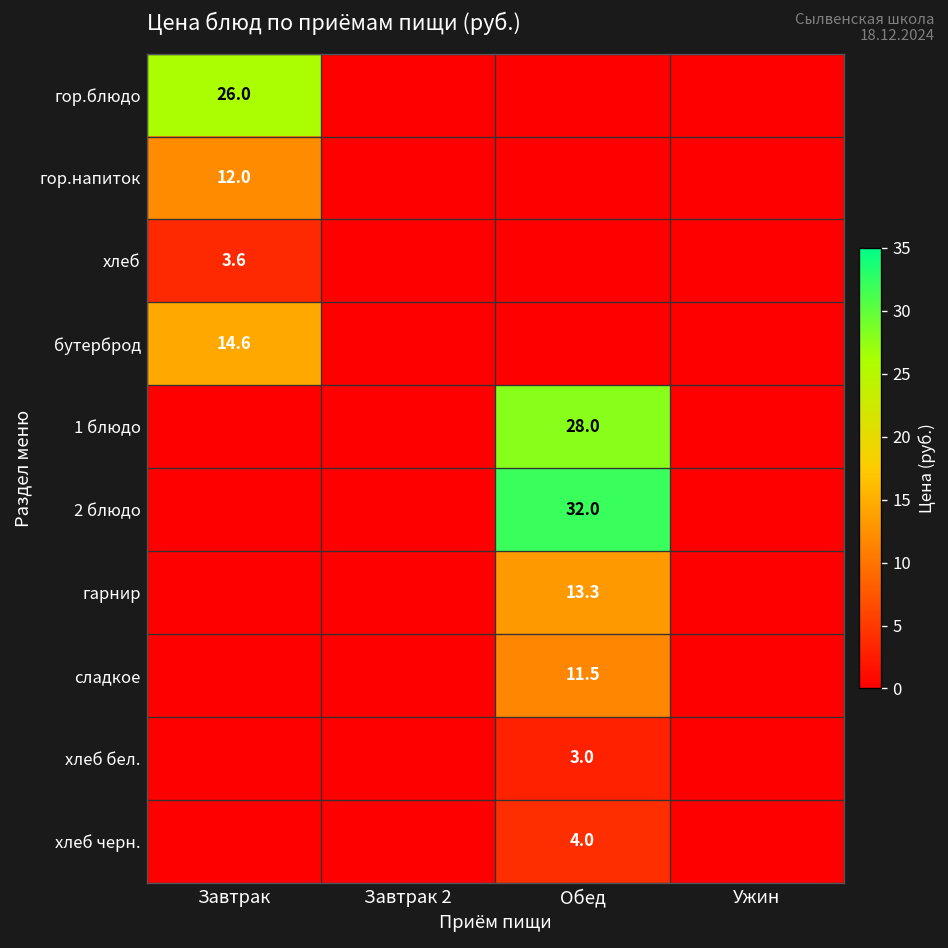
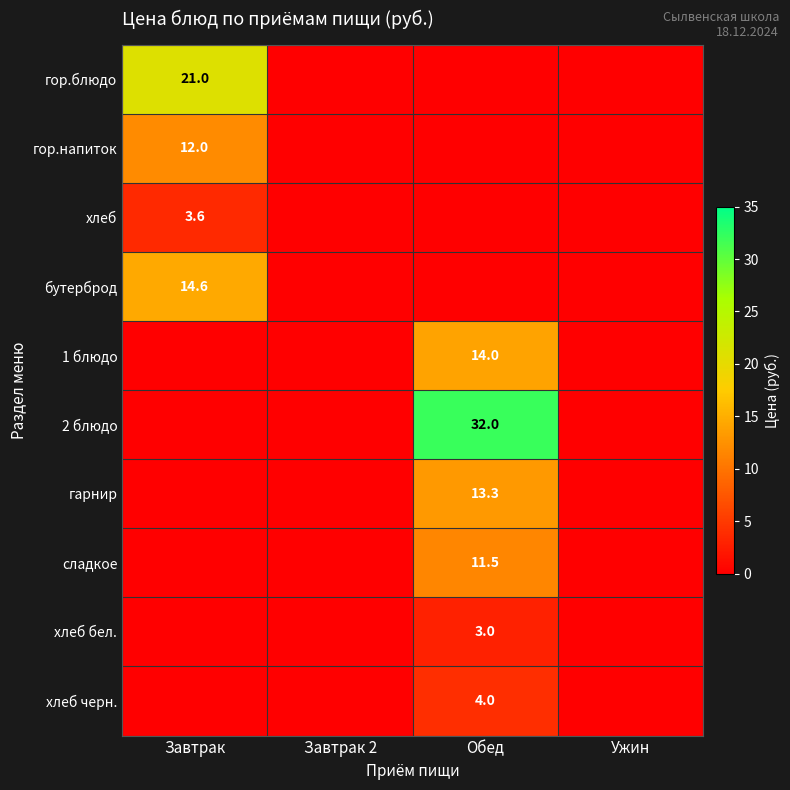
  {
    "гор.блюдо": {
-     "Завтрак": 26.0
+     "Завтрак": 21.0
    },
    "гор.напиток": {
      "Завтрак": 12.0
    },
    "хлеб": {
      "Завтрак": 3.6
    },
    "бутерброд": {
      "Завтрак": 14.6
    },
    "1 блюдо": {
-     "Обед": 28.0
+     "Обед": 14.0
    },
    "2 блюдо": {
      "Обед": 32.0
    },
    "гарнир": {
      "Обед": 13.3
    },
    "сладкое": {
      "Обед": 11.5
    },
    "хлеб бел.": {
      "Обед": 3.0
    },
    "хлеб черн.": {
      "Обед": 4.0
    }
  }
